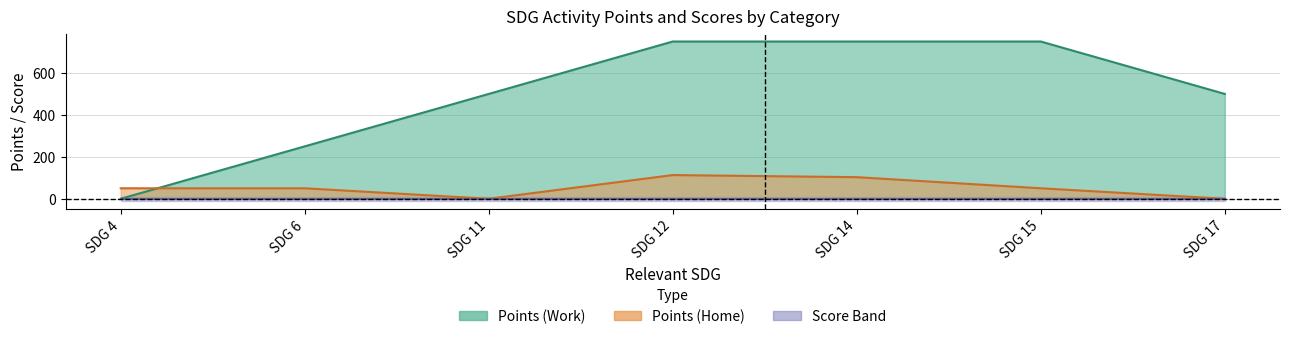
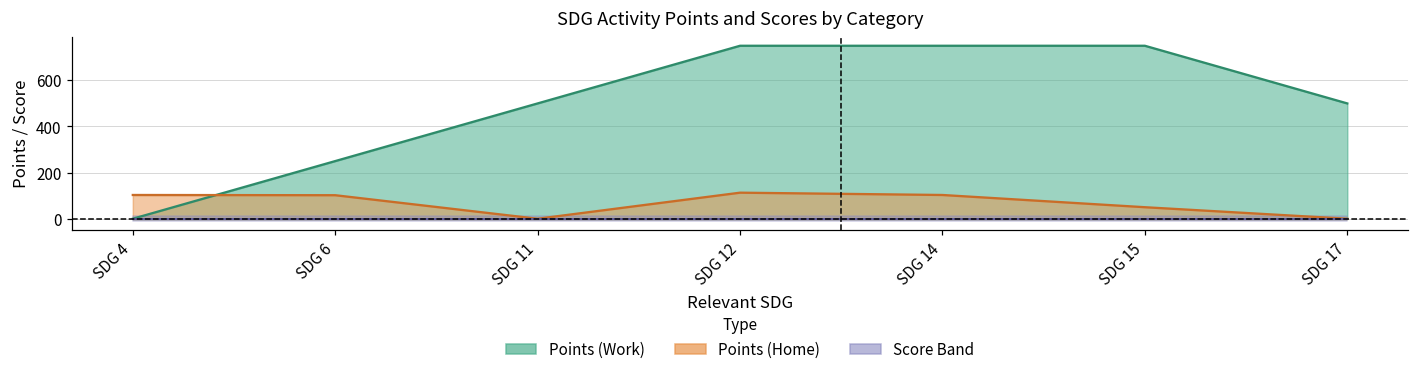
  {
    "Points (Home)": {
-     "SDG 4": 50,
-     "SDG 6": 50,
+     "SDG 4": 100,
+     "SDG 6": 100,
      "SDG 12": 110,
      "SDG 14": 100,
      "SDG 15": 50
    }
  }
